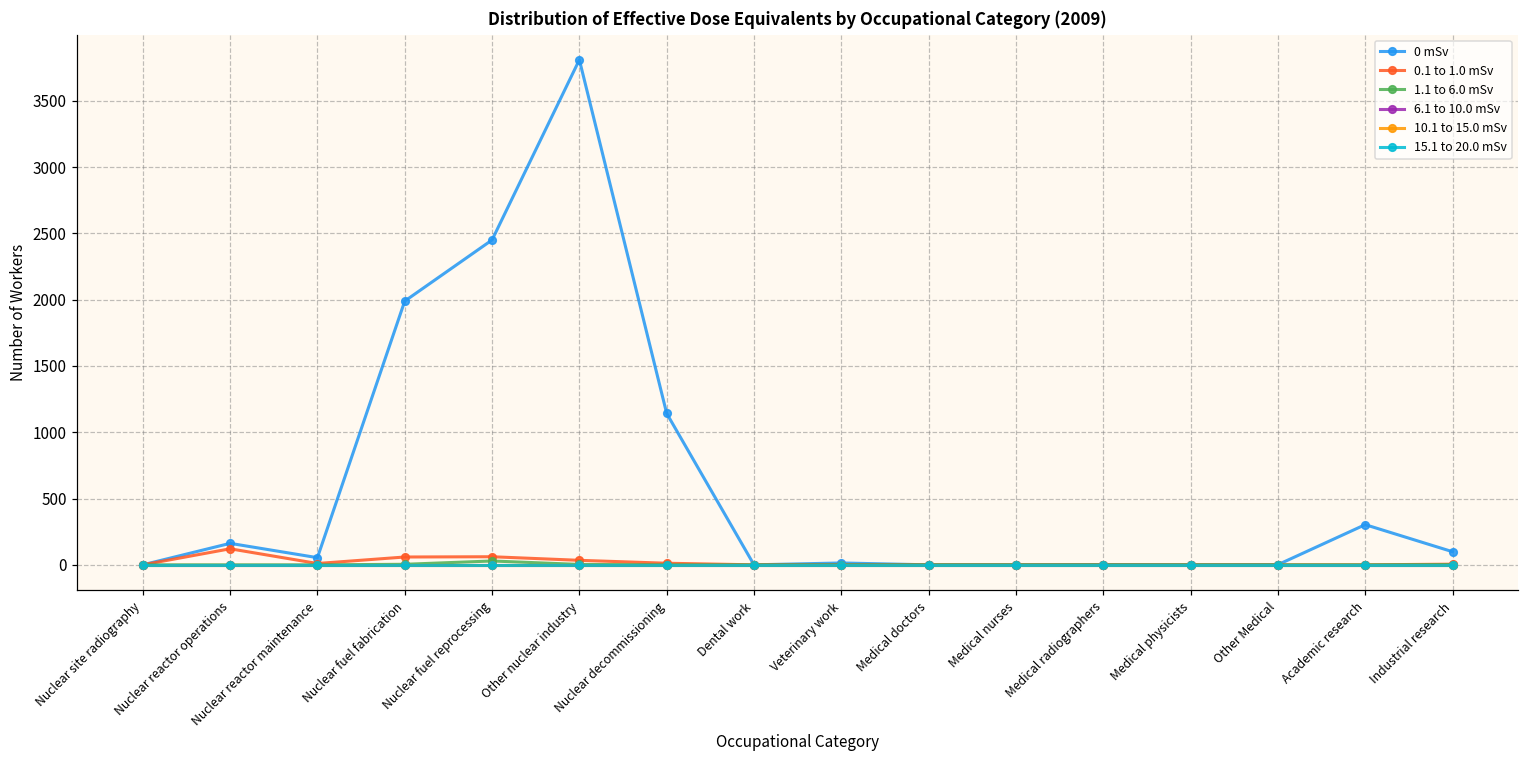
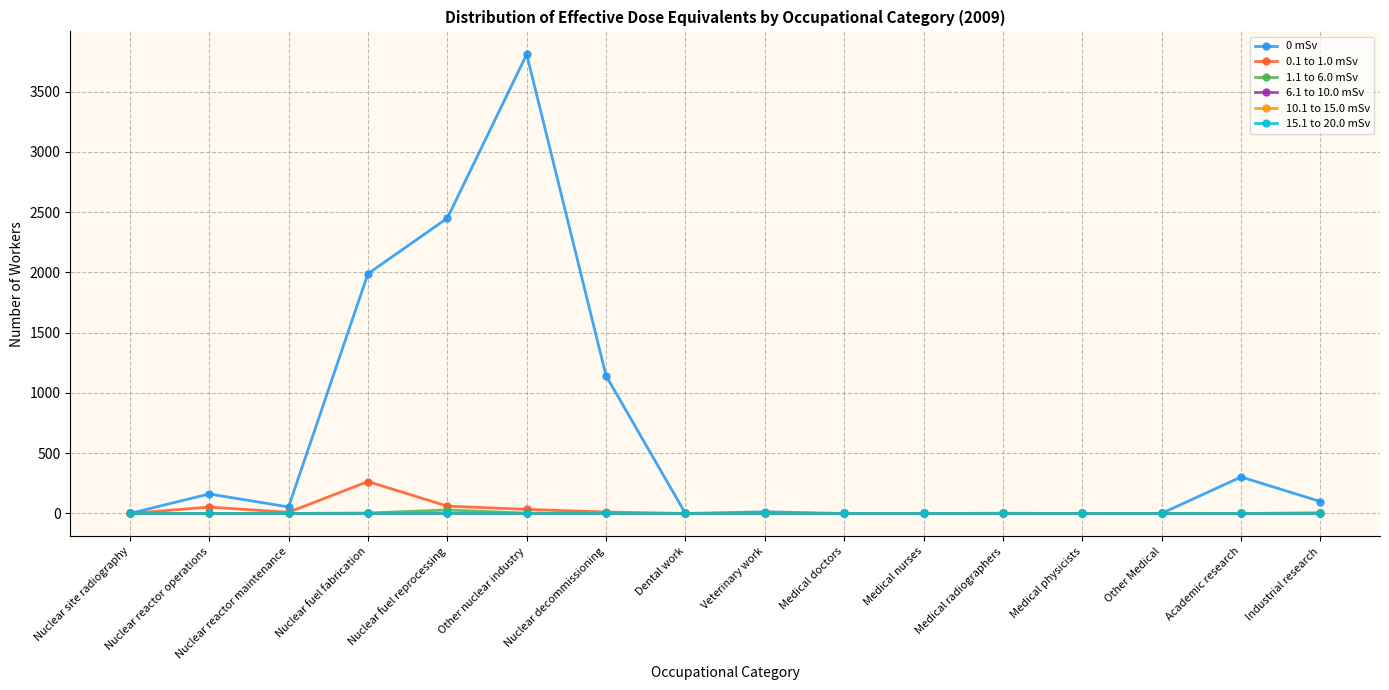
  {
    "0.1 to 1.0 mSv": {
-     "Nuclear reactor operations": 120,
-     "Nuclear fuel fabrication": 60,
+     "Nuclear reactor operations": 50,
+     "Nuclear fuel fabrication": 270,
      "Nuclear fuel reprocessing": 60,
      "Other nuclear industry": 30
    },
    "1.1 to 6.0 mSv": {
      "Nuclear fuel reprocessing": 30
    }
  }
